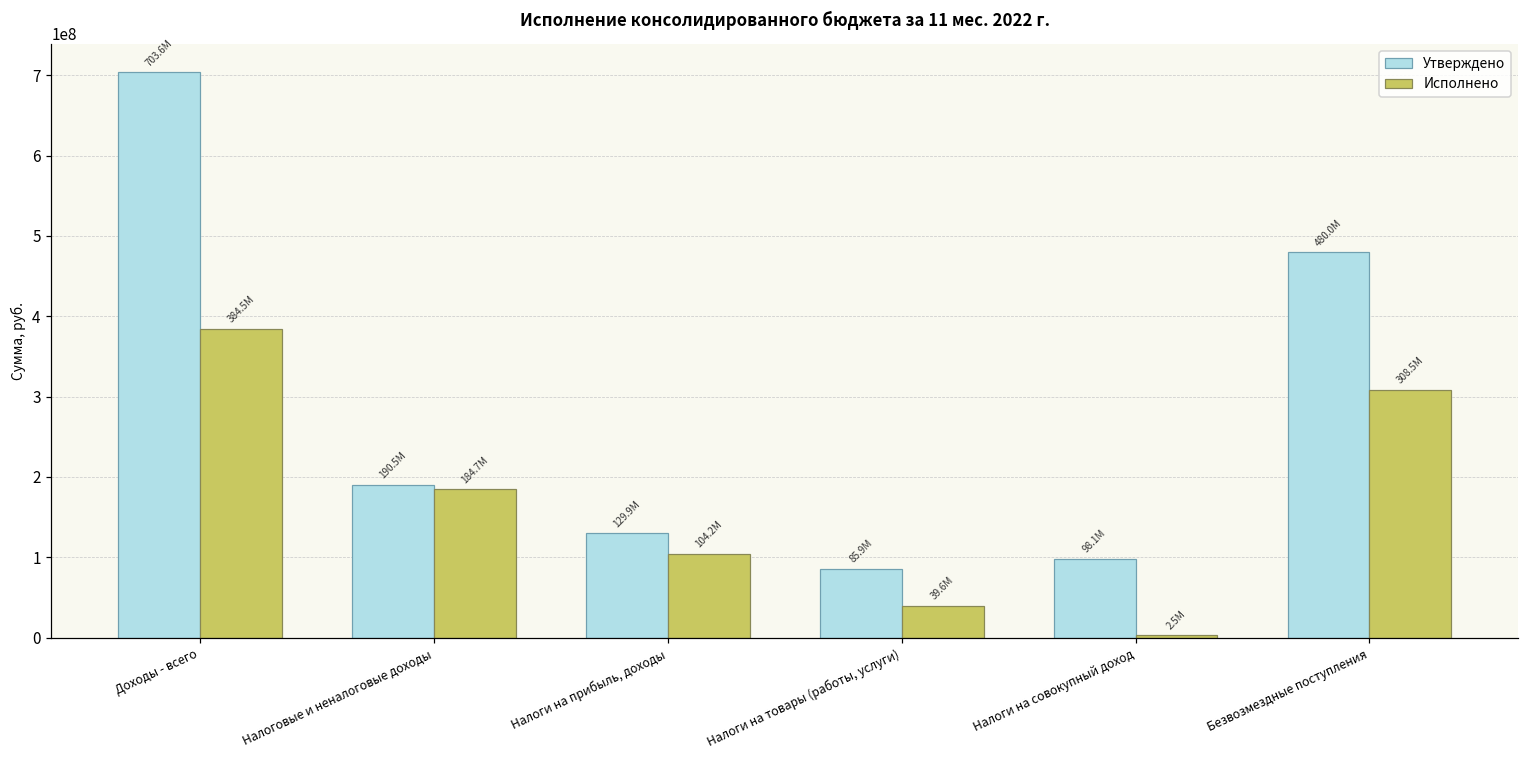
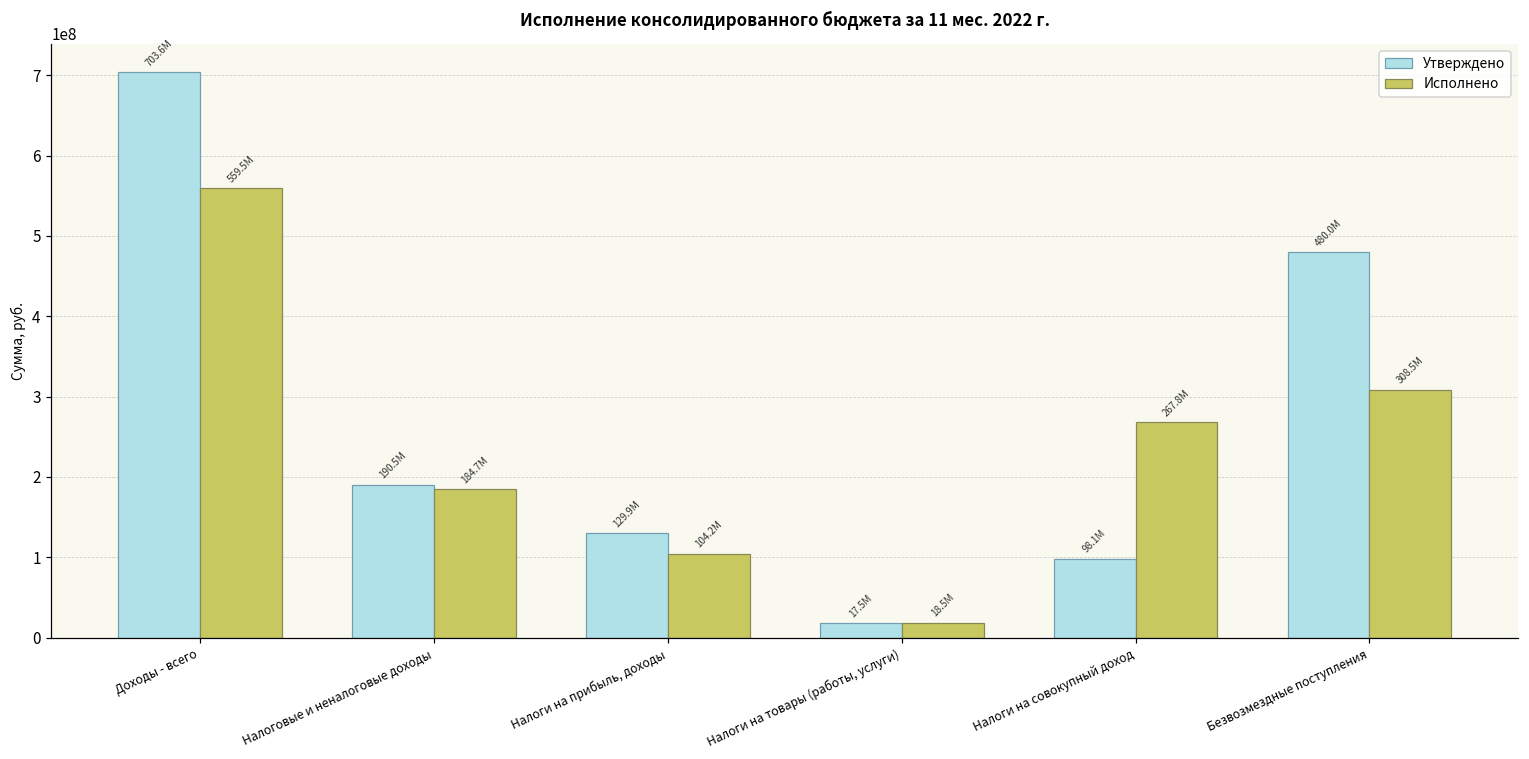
  {
    "Утверждено": {
-     "Налоги на товары (работы, услуги)": "85.9М"
+     "Налоги на товары (работы, услуги)": "17.5М"
    },
    "Исполнено": {
-     "Доходы - всего": "384.5М",
-     "Налоги на товары (работы, услуги)": "39.6М",
-     "Налоги на совокупный доход": "2.5М"
+     "Доходы - всего": "559.5М",
+     "Налоги на товары (работы, услуги)": "18.5М",
+     "Налоги на совокупный доход": "267.8М"
    }
  }
